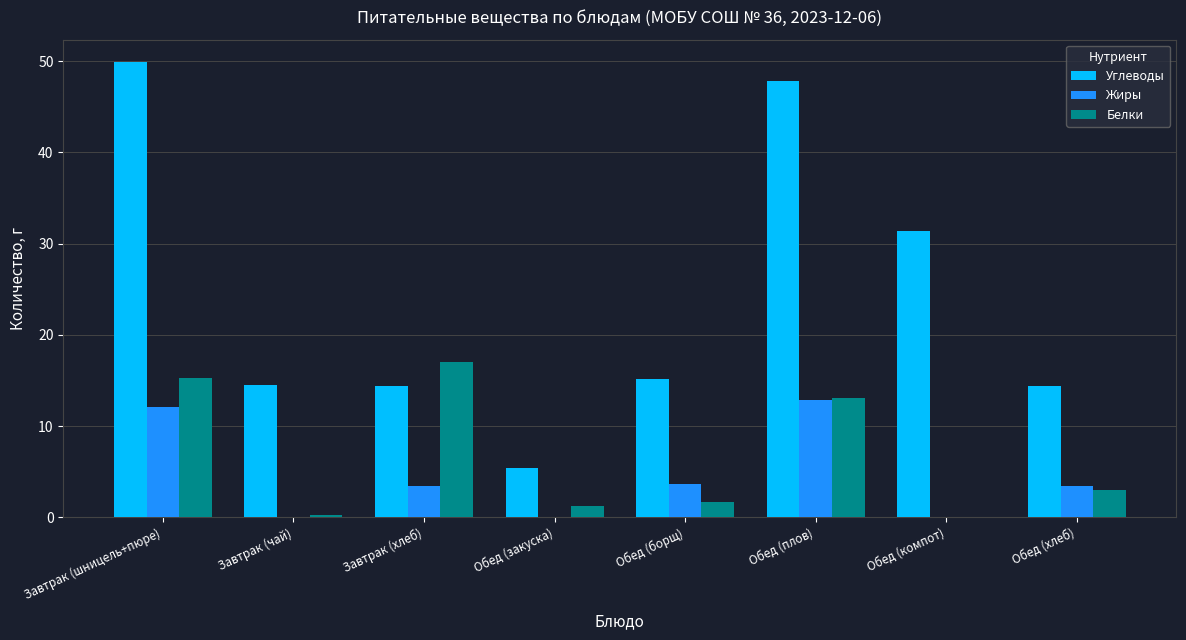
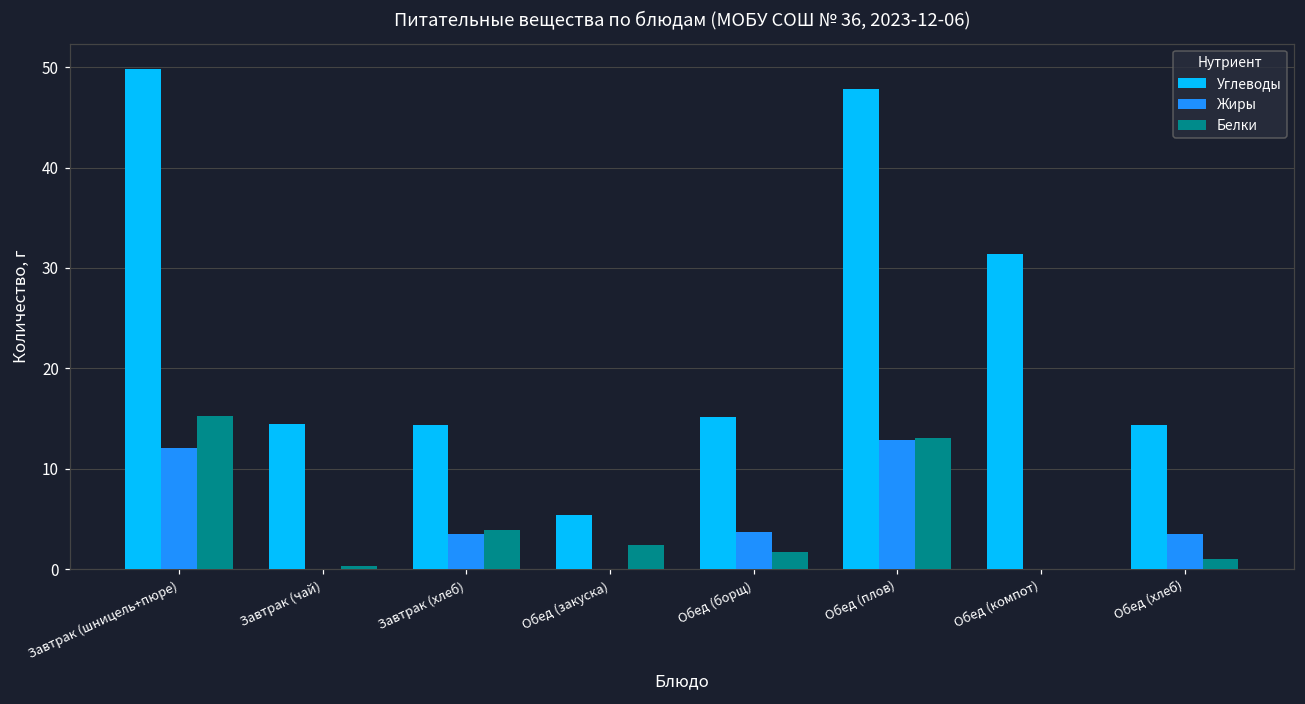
  {
    "Белки": {
      "Завтрак (шницель+пюре)": 15,
      "Завтрак (чай)": 0,
-     "Завтрак (хлеб)": 17,
-     "Обед (закуска)": 1,
+     "Завтрак (хлеб)": 4,
+     "Обед (закуска)": 2,
      "Обед (борщ)": 2,
      "Обед (плов)": 13,
      "Обед (компот)": 0,
-     "Обед (хлеб)": 3
+     "Обед (хлеб)": 1
    }
  }
